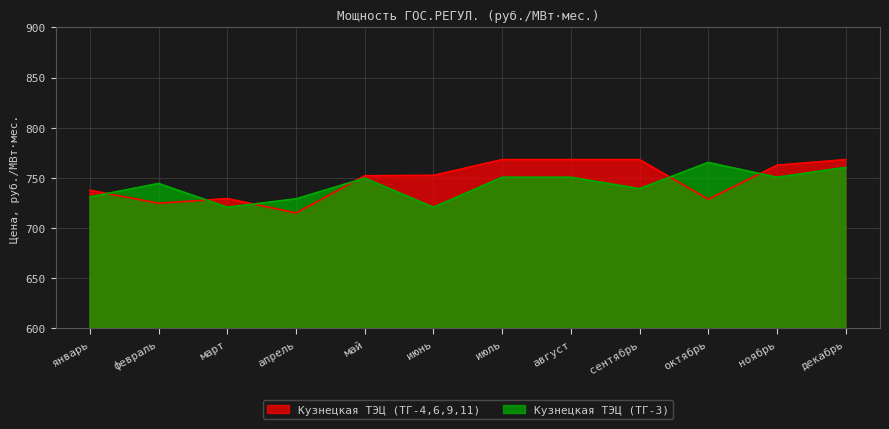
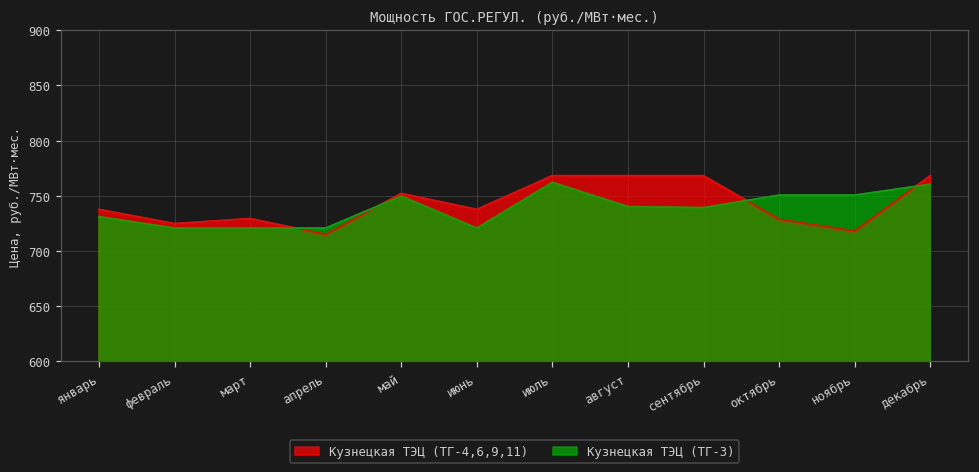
  {
    "Кузнецкая ТЭЦ (ТГ-4,6,9,11)": {
      "январь": 738,
      "февраль": 725,
      "март": 729,
      "апрель": 715,
-     "июнь": 752,
+     "июнь": 738,
      "июль": 768,
      "август": 768,
      "сентябрь": 768,
      "октябрь": 729,
-     "ноябрь": 763,
+     "ноябрь": 718,
      "декабрь": 768
    },
    "Кузнецкая ТЭЦ (ТГ-3)": {
      "январь": 731,
-     "февраль": 744,
+     "февраль": 721,
      "март": 721,
-     "апрель": 729,
+     "апрель": 721,
      "июнь": 721,
-     "июль": 751,
-     "август": 751,
+     "июль": 762,
+     "август": 740,
      "сентябрь": 739,
-     "октябрь": 765,
+     "октябрь": 751,
      "ноябрь": 751,
      "декабрь": 760
    }
  }
